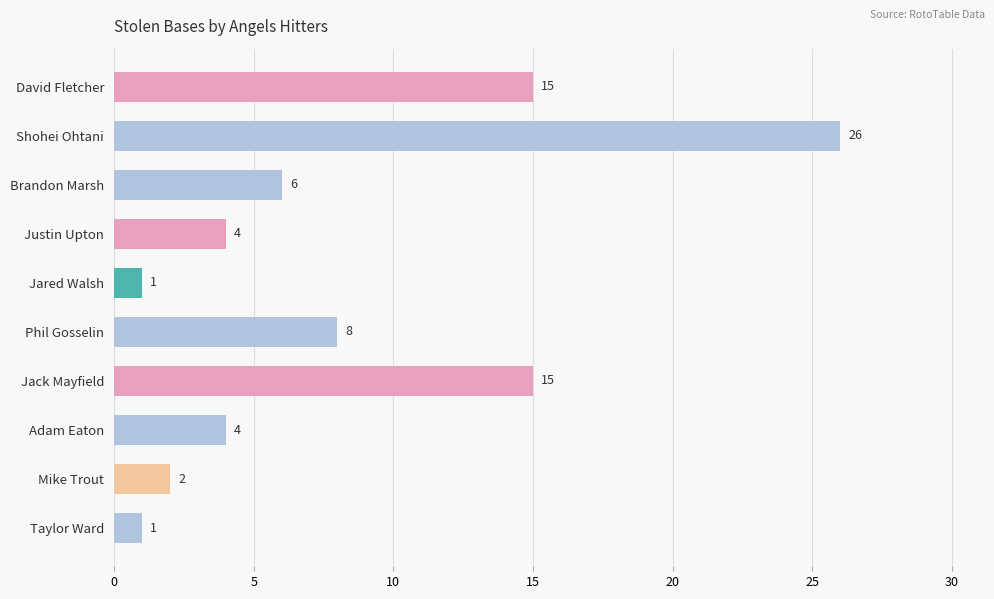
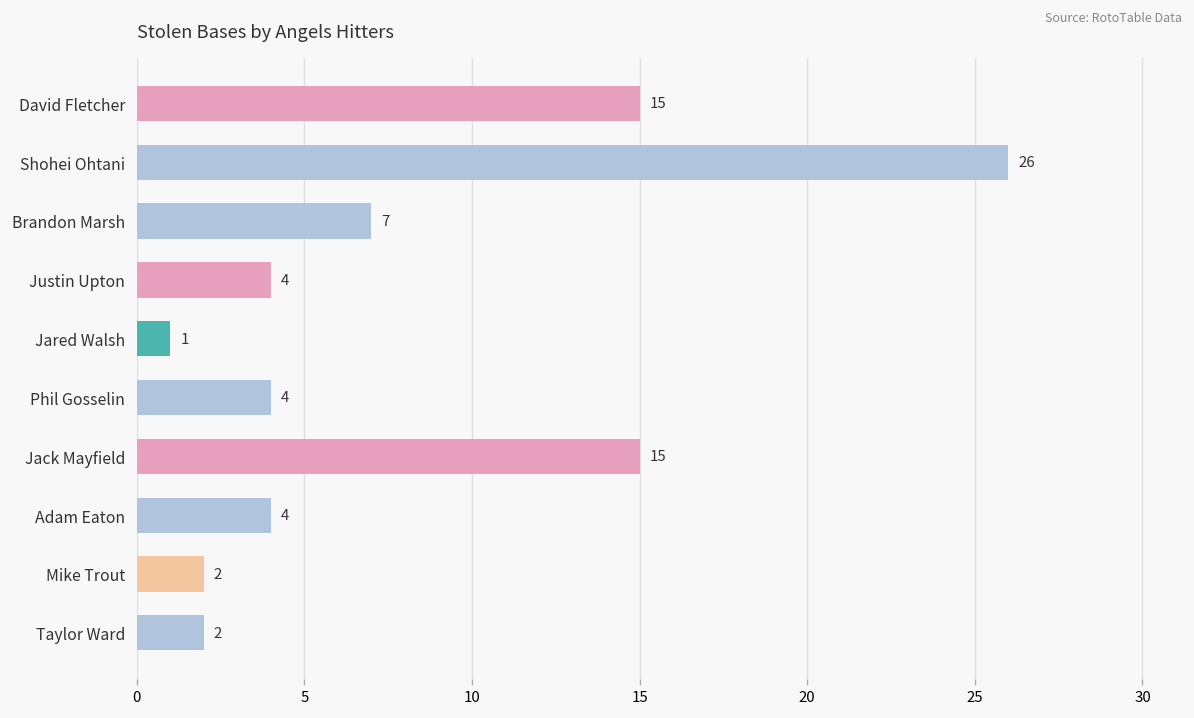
  {
    "David Fletcher": 15,
    "Shohei Ohtani": 26,
-   "Brandon Marsh": 6,
+   "Brandon Marsh": 7,
    "Justin Upton": 4,
    "Jared Walsh": 1,
-   "Phil Gosselin": 8,
+   "Phil Gosselin": 4,
    "Jack Mayfield": 15,
    "Adam Eaton": 4,
    "Mike Trout": 2,
-   "Taylor Ward": 1
+   "Taylor Ward": 2
  }
